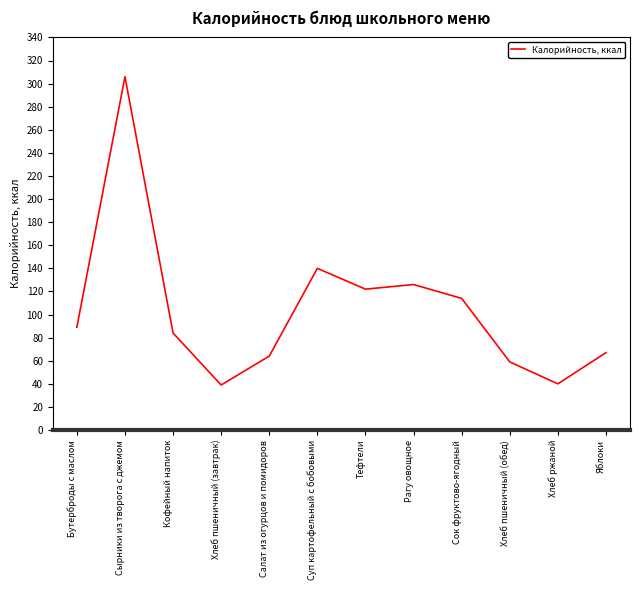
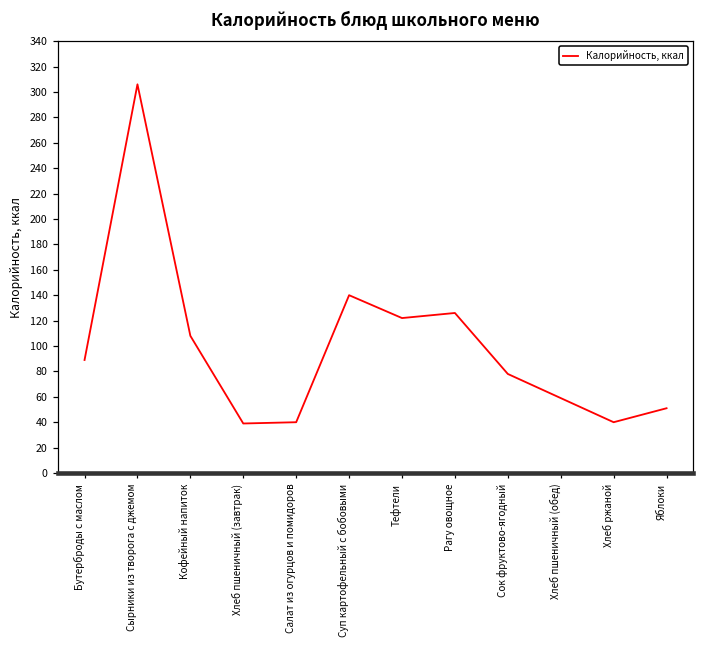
  {
    "Бутерброды с маслом": 89,
    "Сырники из творога с джемом": 306,
-   "Кофейный напиток": 84,
+   "Кофейный напиток": 108,
    "Хлеб пшеничный (завтрак)": 39,
-   "Салат из огурцов и помидоров": 64,
+   "Салат из огурцов и помидоров": 40,
    "Суп картофельный с бобовыми": 140,
    "Тефтели": 122,
    "Рагу овощное": 126,
-   "Сок фруктово-ягодный": 114,
+   "Сок фруктово-ягодный": 78,
    "Хлеб пшеничный (обед)": 59,
    "Хлеб ржаной": 40,
-   "Яблоки": 67
+   "Яблоки": 51
  }
